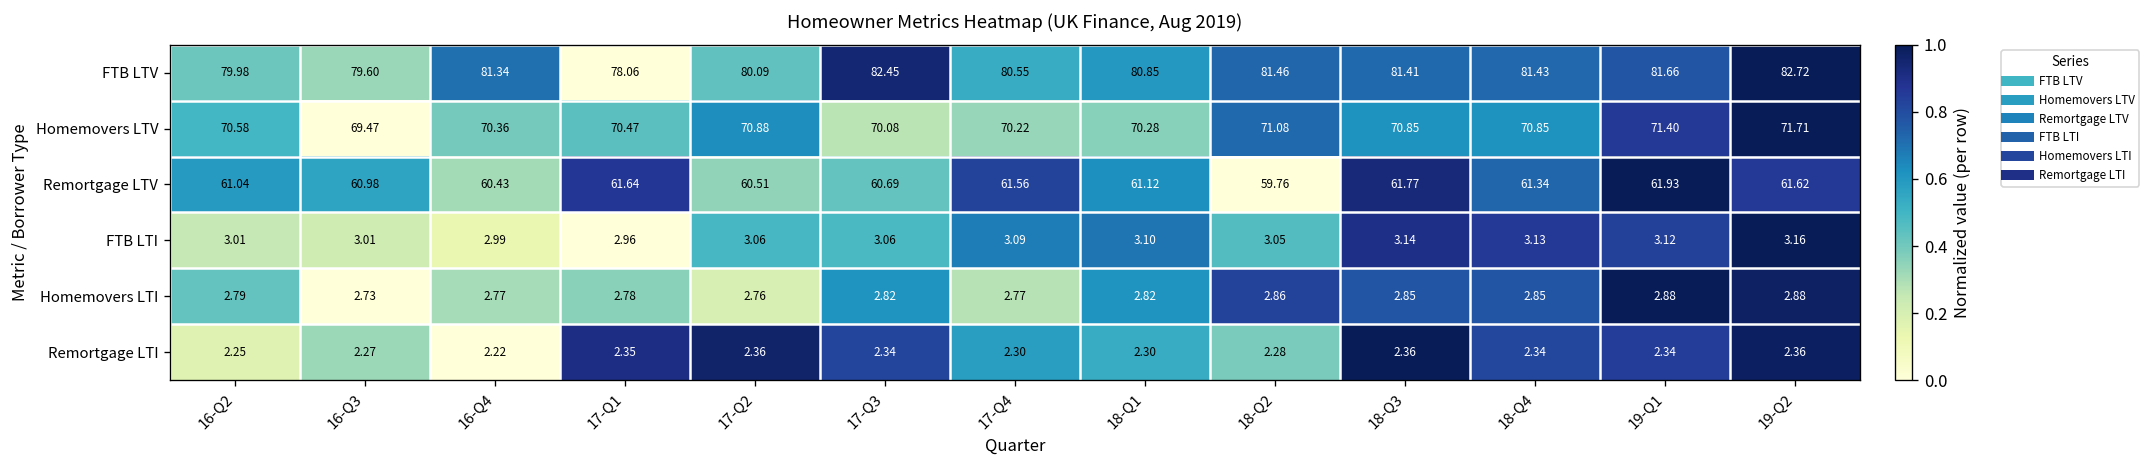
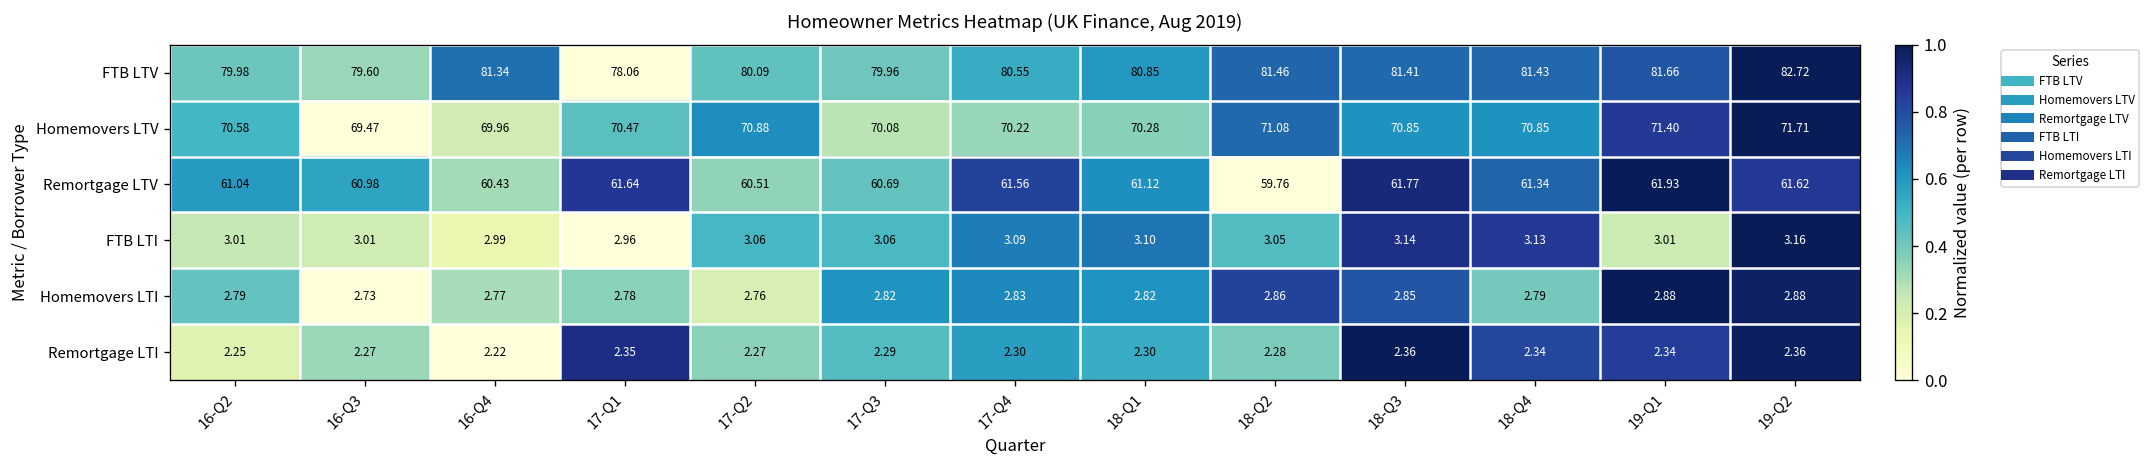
  {
    "FTB LTV": {
      "16-Q2": 79.98,
      "16-Q3": 79.60,
      "16-Q4": 81.34,
      "17-Q1": 78.06,
      "17-Q2": 80.09,
-     "17-Q3": 82.45,
+     "17-Q3": 79.96,
      "17-Q4": 80.55,
      "18-Q1": 80.85,
      "18-Q2": 81.46,
      "18-Q3": 81.41,
      "18-Q4": 81.43,
      "19-Q1": 81.66,
      "19-Q2": 82.72
    },
    "Homemovers LTV": {
      "16-Q2": 70.58,
      "16-Q3": 69.47,
-     "16-Q4": 70.36,
+     "16-Q4": 69.96,
      "17-Q1": 70.47,
      "17-Q2": 70.88,
      "17-Q3": 70.08,
      "17-Q4": 70.22,
      "18-Q1": 70.28,
      "18-Q2": 71.08,
      "18-Q3": 70.85,
      "18-Q4": 70.85,
      "19-Q1": 71.40,
      "19-Q2": 71.71
    },
    "Remortgage LTV": {
      "16-Q2": 61.04,
      "16-Q3": 60.98,
      "16-Q4": 60.43,
      "17-Q1": 61.64,
      "17-Q2": 60.51,
      "17-Q3": 60.69,
      "17-Q4": 61.56,
      "18-Q1": 61.12,
      "18-Q2": 59.76,
      "18-Q3": 61.77,
      "18-Q4": 61.34,
      "19-Q1": 61.93,
      "19-Q2": 61.62
    },
    "FTB LTI": {
      "16-Q2": 3.01,
      "16-Q3": 3.01,
      "16-Q4": 2.99,
      "17-Q1": 2.96,
      "17-Q2": 3.06,
      "17-Q3": 3.06,
      "17-Q4": 3.09,
      "18-Q1": 3.10,
      "18-Q2": 3.05,
      "18-Q3": 3.14,
      "18-Q4": 3.13,
-     "19-Q1": 3.12,
+     "19-Q1": 3.01,
      "19-Q2": 3.16
    },
    "Homemovers LTI": {
      "16-Q2": 2.79,
      "16-Q3": 2.73,
      "16-Q4": 2.77,
      "17-Q1": 2.78,
      "17-Q2": 2.76,
      "17-Q3": 2.82,
-     "17-Q4": 2.77,
+     "17-Q4": 2.83,
      "18-Q1": 2.82,
      "18-Q2": 2.86,
      "18-Q3": 2.85,
-     "18-Q4": 2.85,
+     "18-Q4": 2.79,
      "19-Q1": 2.88,
      "19-Q2": 2.88
    },
    "Remortgage LTI": {
      "16-Q2": 2.25,
      "16-Q3": 2.27,
      "16-Q4": 2.22,
      "17-Q1": 2.35,
-     "17-Q2": 2.36,
-     "17-Q3": 2.34,
+     "17-Q2": 2.27,
+     "17-Q3": 2.29,
      "17-Q4": 2.30,
      "18-Q1": 2.30,
      "18-Q2": 2.28,
      "18-Q3": 2.36,
      "18-Q4": 2.34,
      "19-Q1": 2.34,
      "19-Q2": 2.36
    }
  }
